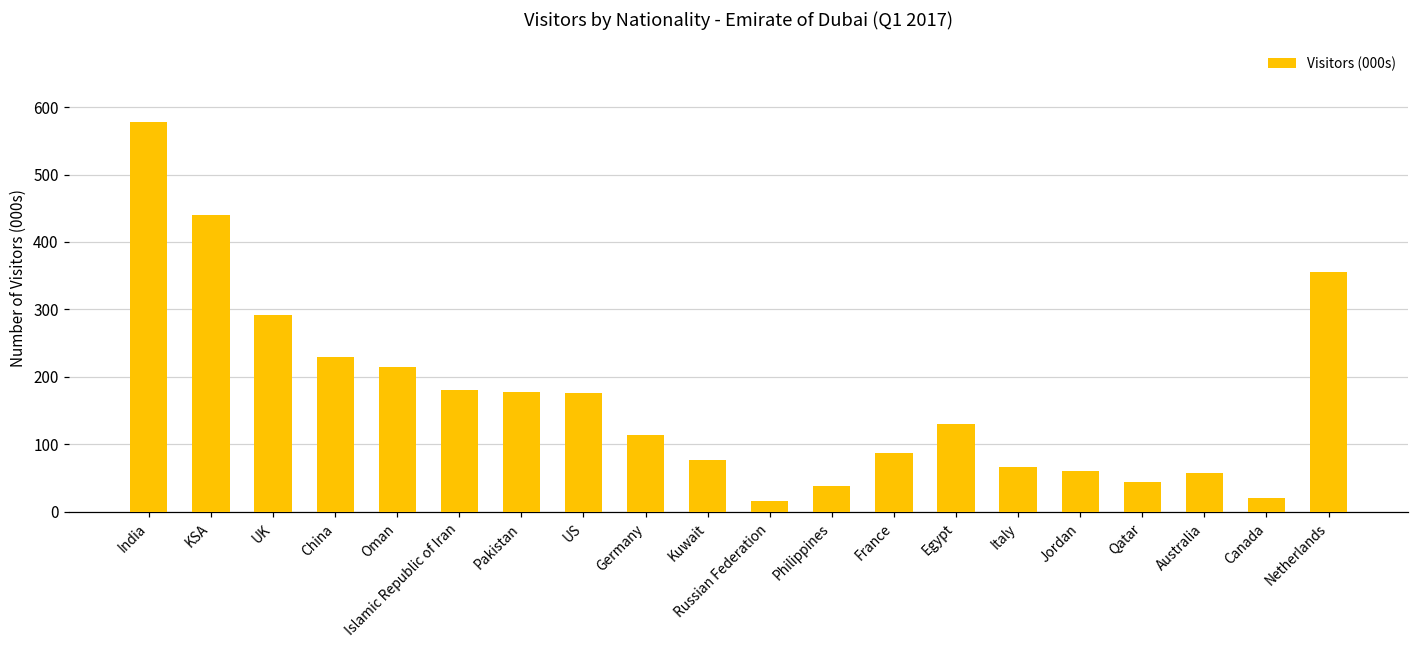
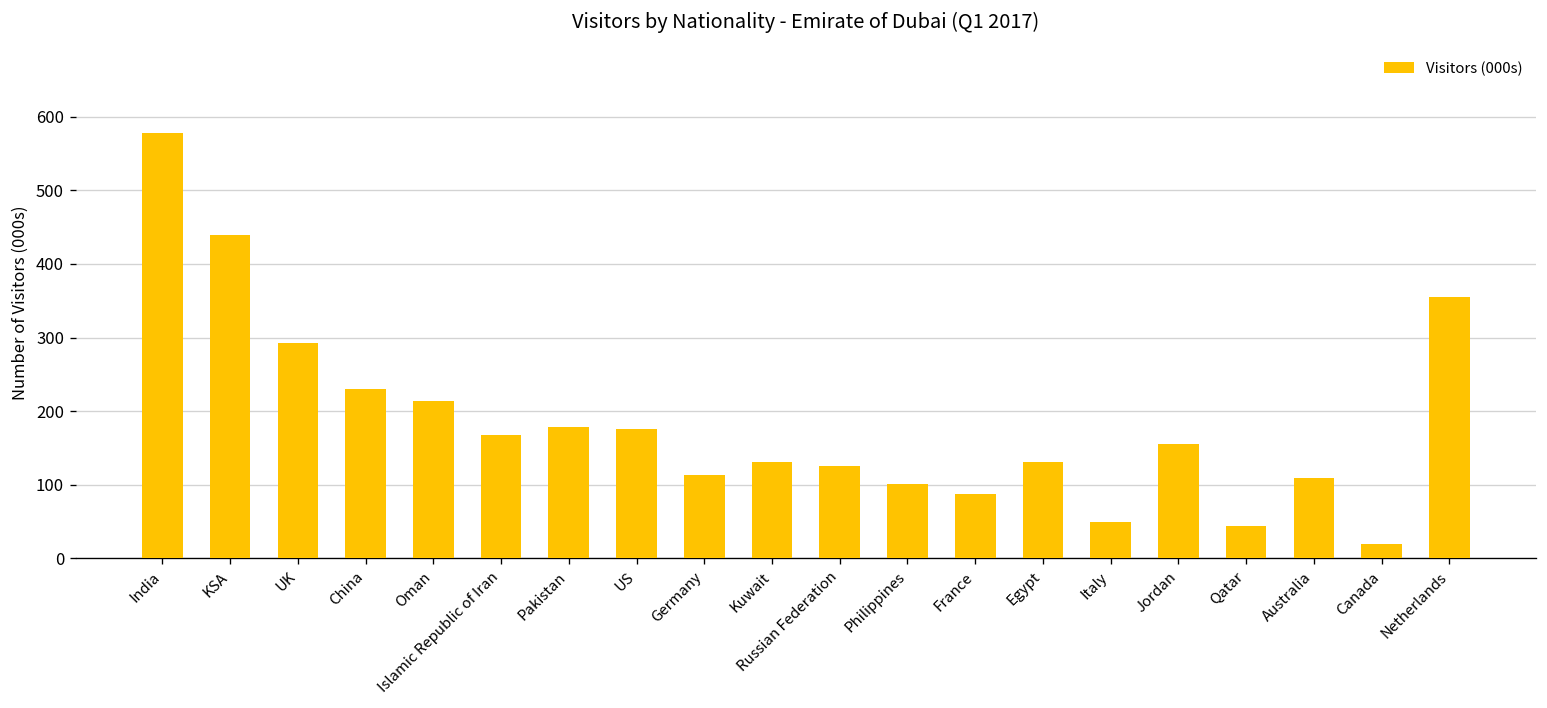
  {
    "India": 580,
    "KSA": 440,
    "UK": 290,
    "China": 230,
    "Oman": 210,
-   "Islamic Republic of Iran": 180,
+   "Islamic Republic of Iran": 170,
    "Pakistan": 180,
    "US": 180,
    "Germany": 110,
-   "Kuwait": 80,
-   "Russian Federation": 20,
-   "Philippines": 40,
+   "Kuwait": 130,
+   "Russian Federation": 130,
+   "Philippines": 100,
    "France": 90,
    "Egypt": 130,
-   "Italy": 70,
-   "Jordan": 60,
+   "Italy": 50,
+   "Jordan": 160,
    "Qatar": 40,
-   "Australia": 60,
+   "Australia": 110,
    "Canada": 20,
    "Netherlands": 360
  }
